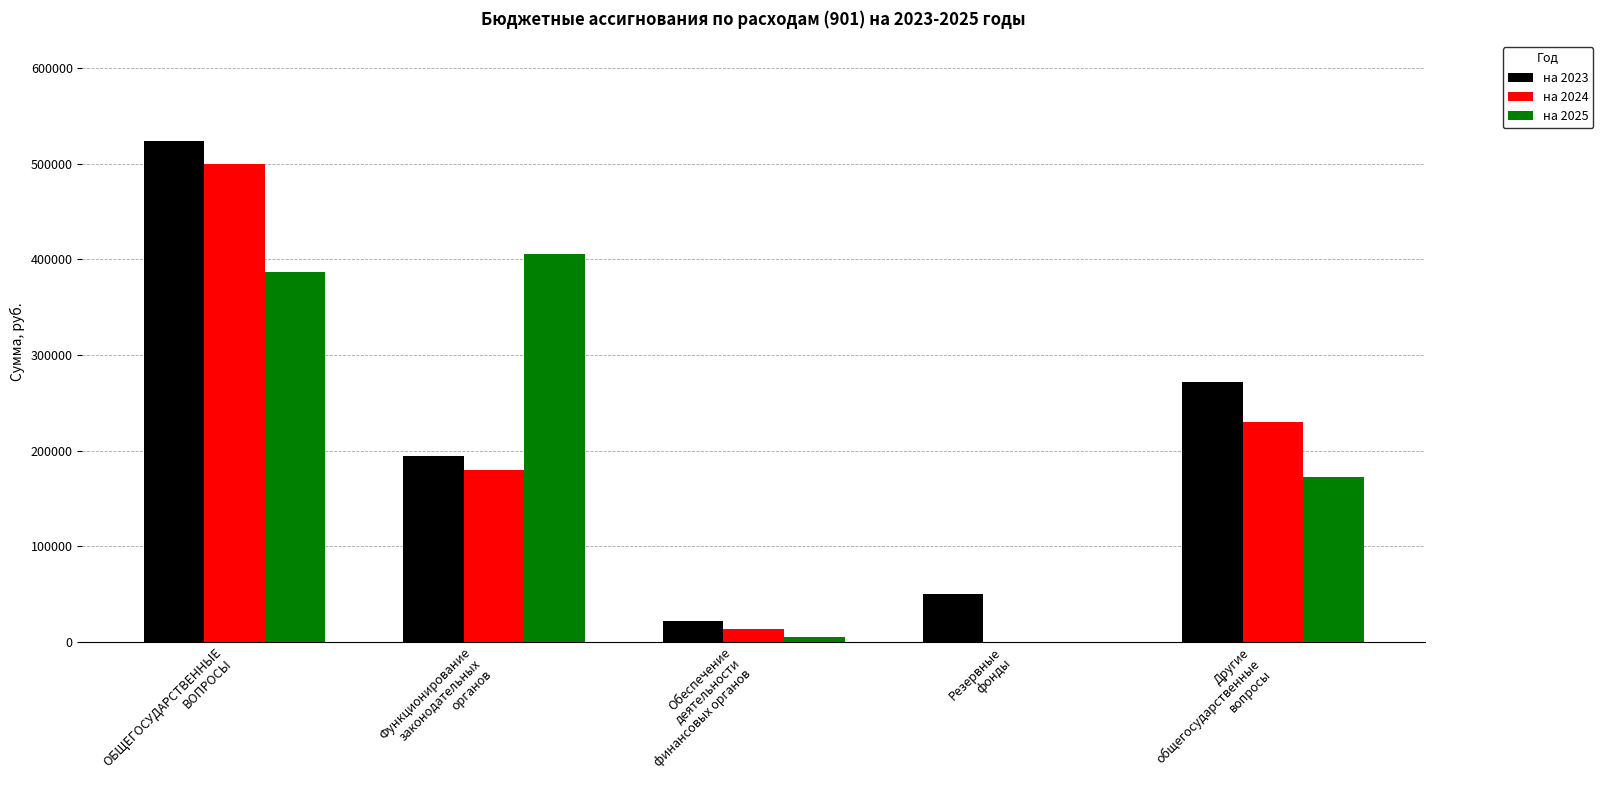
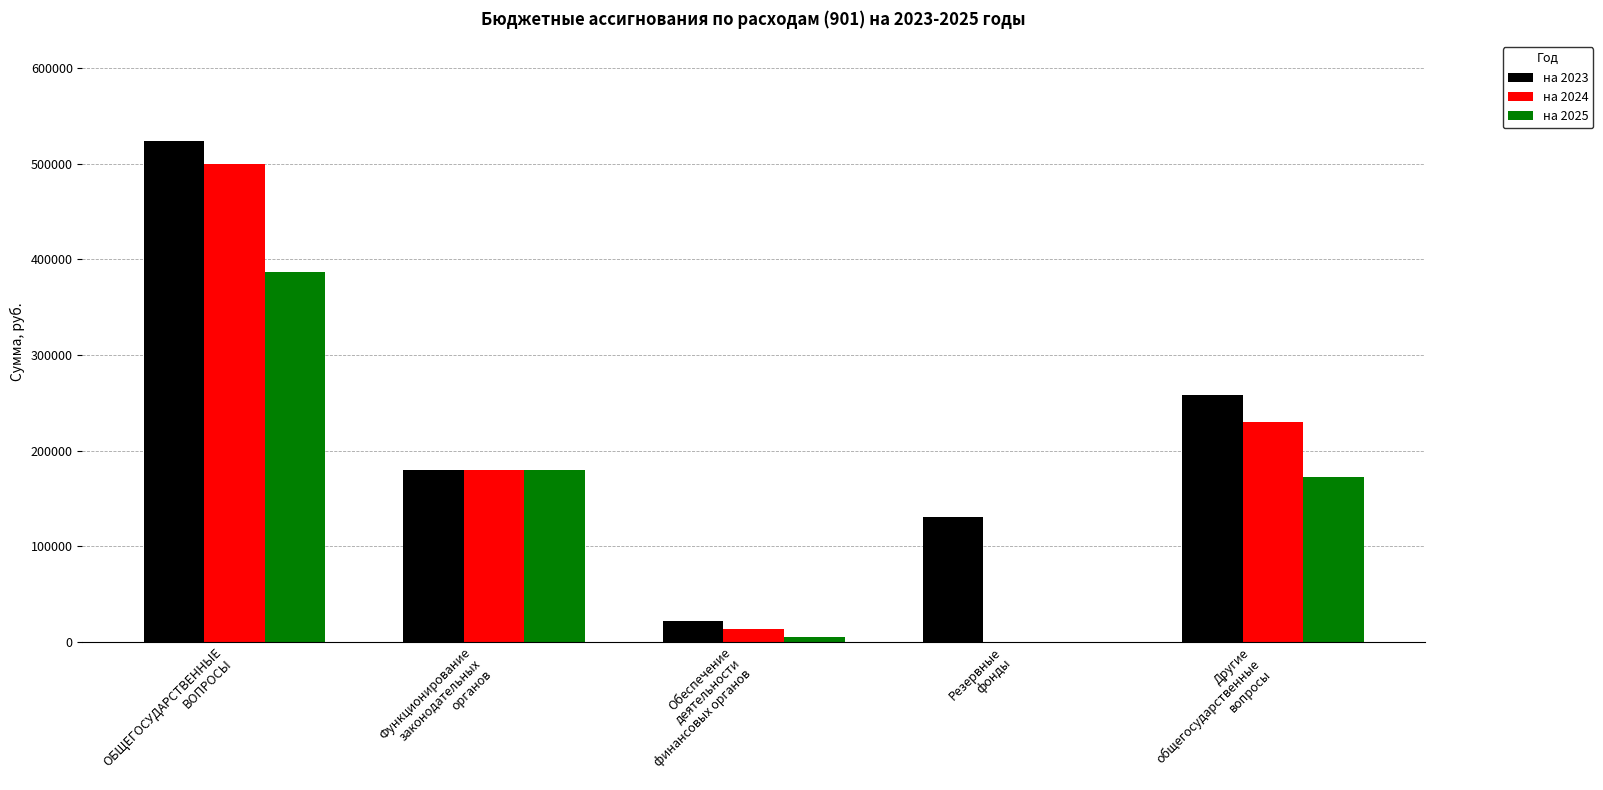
  {
    "на 2023": {
      "ОБЩЕГОСУДАРСТВЕННЫЕ ВОПРОСЫ": 520000,
-     "Функционирование законодательных органов": 190000,
+     "Функционирование законодательных органов": 180000,
      "Обеспечение деятельности финансовых органов": 20000,
-     "Резервные фонды": 50000,
-     "Другие общегосударственные вопросы": 270000
+     "Резервные фонды": 130000,
+     "Другие общегосударственные вопросы": 260000
    },
    "на 2024": {
      "ОБЩЕГОСУДАРСТВЕННЫЕ ВОПРОСЫ": 500000,
      "Функционирование законодательных органов": 180000,
      "Обеспечение деятельности финансовых органов": 10000,
      "Резервные фонды": 0,
      "Другие общегосударственные вопросы": 230000
    },
    "на 2025": {
      "ОБЩЕГОСУДАРСТВЕННЫЕ ВОПРОСЫ": 390000,
-     "Функционирование законодательных органов": 410000,
+     "Функционирование законодательных органов": 180000,
      "Обеспечение деятельности финансовых органов": 0,
      "Резервные фонды": 0,
      "Другие общегосударственные вопросы": 170000
    }
  }
